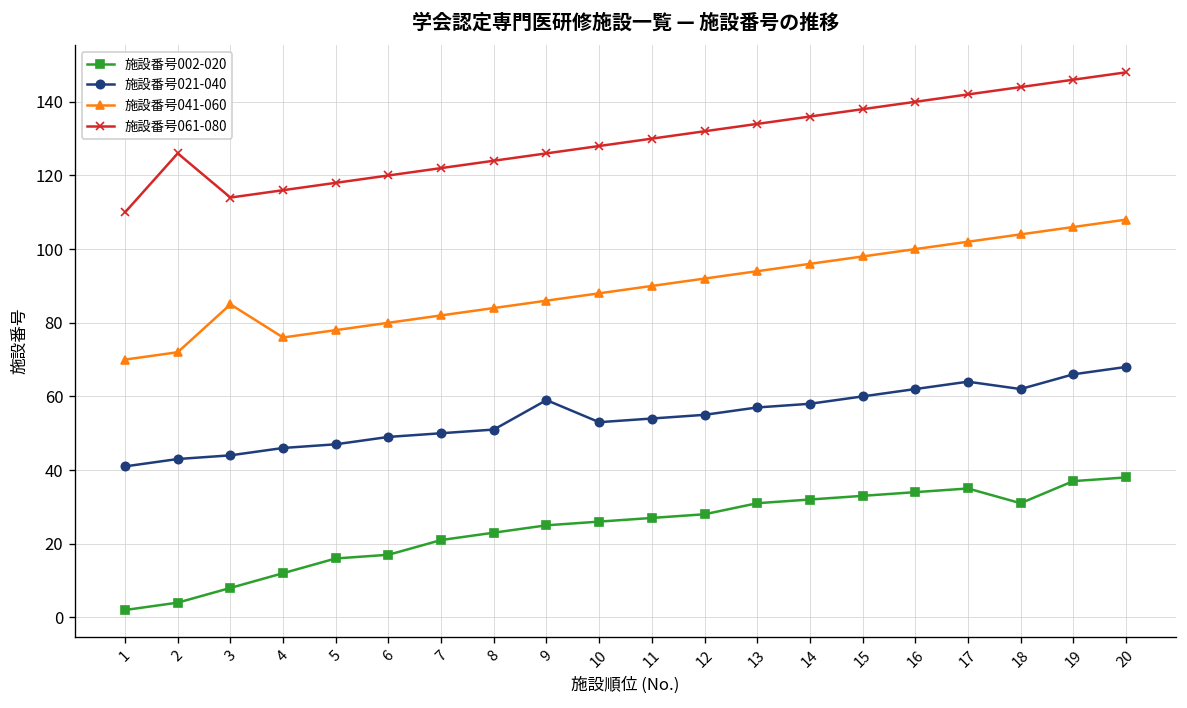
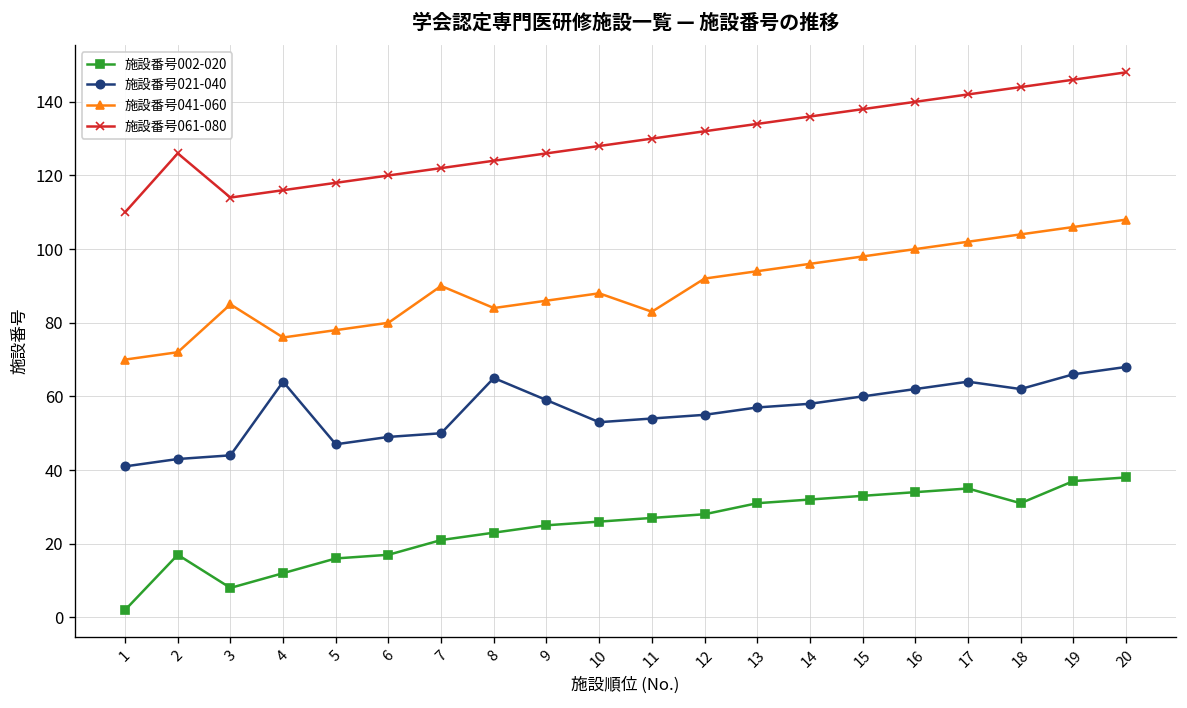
  {
    "施設番号002-020": {
      "1": 2,
-     "2": 4,
+     "2": 17,
      "3": 8,
      "4": 12,
      "5": 16,
      "6": 17,
      "7": 21,
      "8": 23,
      "9": 25,
      "10": 26,
      "11": 27,
      "12": 28,
      "13": 31,
      "14": 32,
      "15": 33,
      "16": 34,
      "17": 35,
      "18": 31,
      "19": 37,
      "20": 38
    },
    "施設番号021-040": {
      "1": 41,
      "2": 43,
      "3": 44,
-     "4": 46,
+     "4": 64,
      "5": 47,
      "6": 49,
      "7": 50,
-     "8": 51,
+     "8": 65,
      "9": 59,
      "10": 53,
      "11": 54,
      "12": 55,
      "13": 57,
      "14": 58,
      "15": 60,
      "16": 62,
      "17": 64,
      "18": 62,
      "19": 66,
      "20": 68
    },
    "施設番号041-060": {
      "1": 70,
      "2": 72,
      "3": 85,
      "4": 76,
      "5": 78,
      "6": 80,
-     "7": 82,
+     "7": 90,
      "8": 84,
      "9": 86,
      "10": 88,
-     "11": 90,
+     "11": 83,
      "12": 92,
      "13": 94,
      "14": 96,
      "15": 98,
      "16": 100,
      "17": 102,
      "18": 104,
      "19": 106,
      "20": 108
    },
    "施設番号061-080": {
      "1": 110,
      "2": 126,
      "3": 114,
      "4": 116,
      "5": 118,
      "6": 120,
      "7": 122,
      "8": 124,
      "9": 126,
      "10": 128,
      "11": 130,
      "12": 132,
      "13": 134,
      "14": 136,
      "15": 138,
      "16": 140,
      "17": 142,
      "18": 144,
      "19": 146,
      "20": 148
    }
  }
